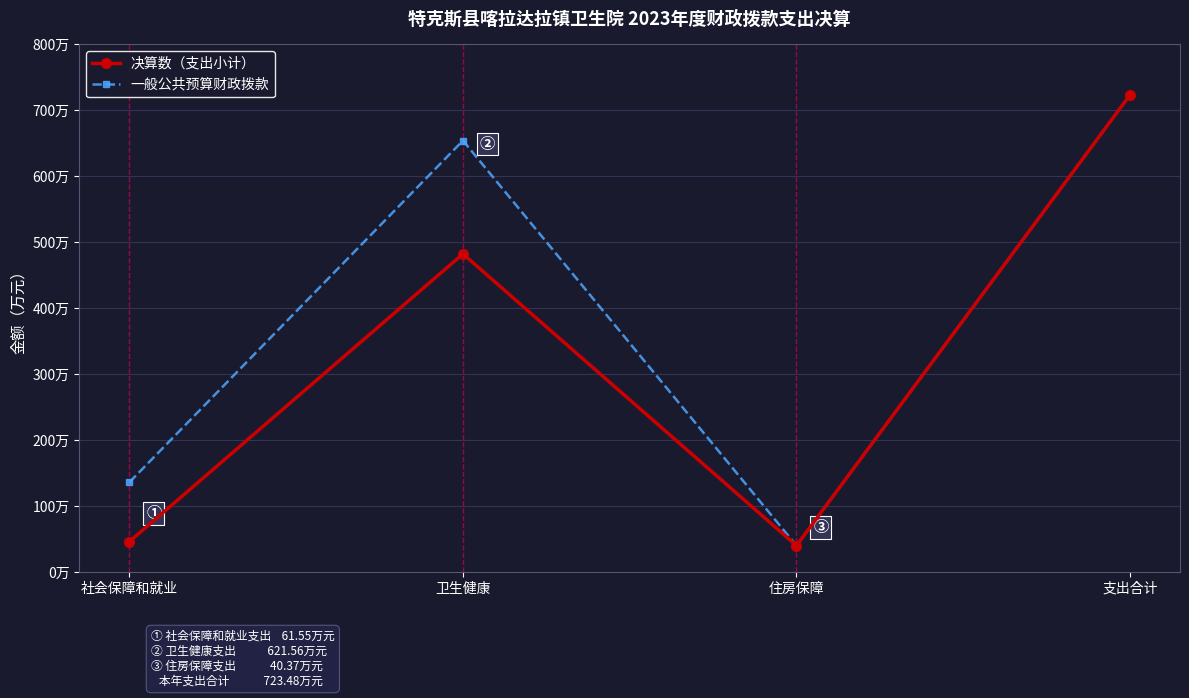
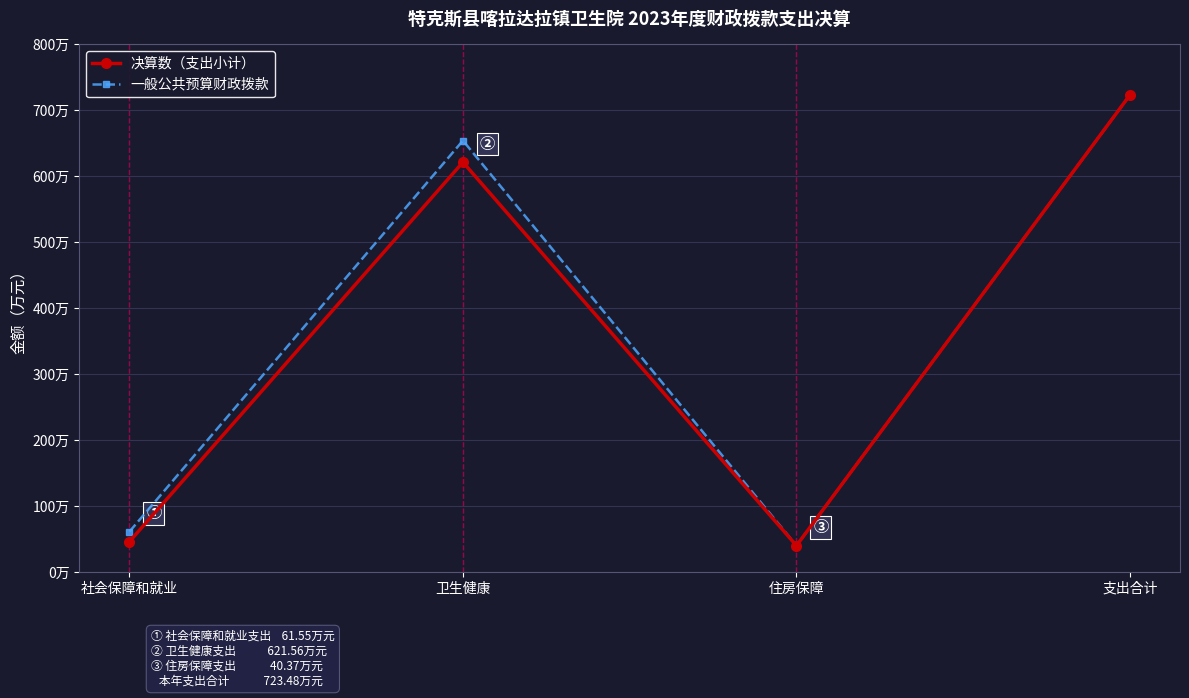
  {
    "决算数（支出小计）": {
      "社会保障和就业": "50万",
-     "卫生健康": "480万"
+     "卫生健康": "620万"
    },
    "一般公共预算财政拨款": {
-     "社会保障和就业": "140万",
+     "社会保障和就业": "60万",
      "卫生健康": "650万"
    }
  }
